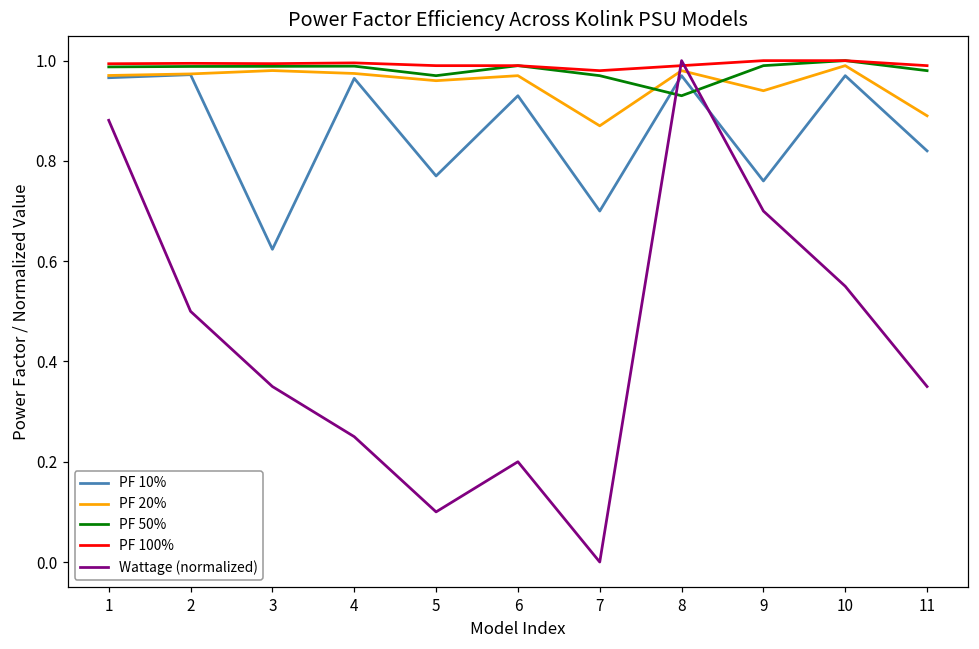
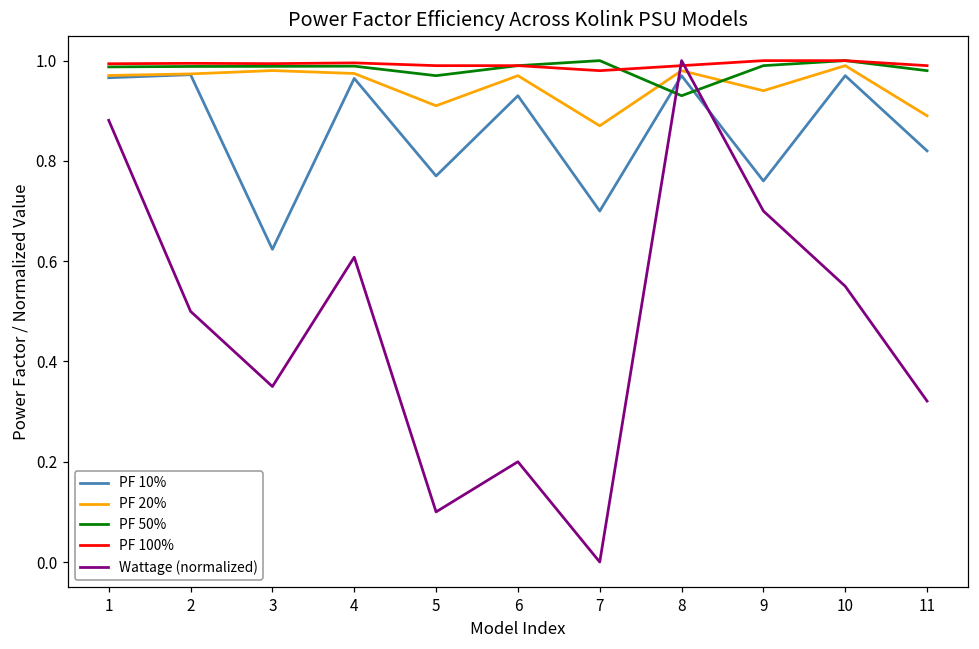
  {
    "PF 10%": {
      "3": 0.62,
      "4": 0.96,
      "5": 0.77,
      "6": 0.93,
      "7": 0.70,
      "8": 0.97,
      "9": 0.76,
      "10": 0.97,
      "11": 0.82
    },
    "PF 20%": {
      "3": 0.98,
      "4": 0.97,
-     "5": 0.96,
+     "5": 0.91,
      "6": 0.97,
      "7": 0.87,
      "8": 0.98,
      "9": 0.94,
      "10": 0.99,
      "11": 0.89
    },
    "PF 50%": {
      "1": 0.99,
      "2": 0.99,
      "4": 0.99,
      "5": 0.97,
-     "7": 0.97,
+     "7": 1.00,
      "8": 0.93,
      "9": 0.99,
      "11": 0.98
    },
    "PF 100%": {
      "1": 0.99,
      "2": 0.99,
      "4": 1.00,
      "5": 0.99,
      "7": 0.98,
      "8": 0.99,
      "9": 1.00,
      "11": 0.99
    },
    "Wattage (normalized)": {
      "1": 0.88,
      "2": 0.50,
      "3": 0.35,
-     "4": 0.25,
+     "4": 0.61,
      "5": 0.10,
      "6": 0.20,
      "7": 0.00,
      "8": 1.00,
      "9": 0.70,
      "10": 0.55,
-     "11": 0.35
+     "11": 0.32
    }
  }
